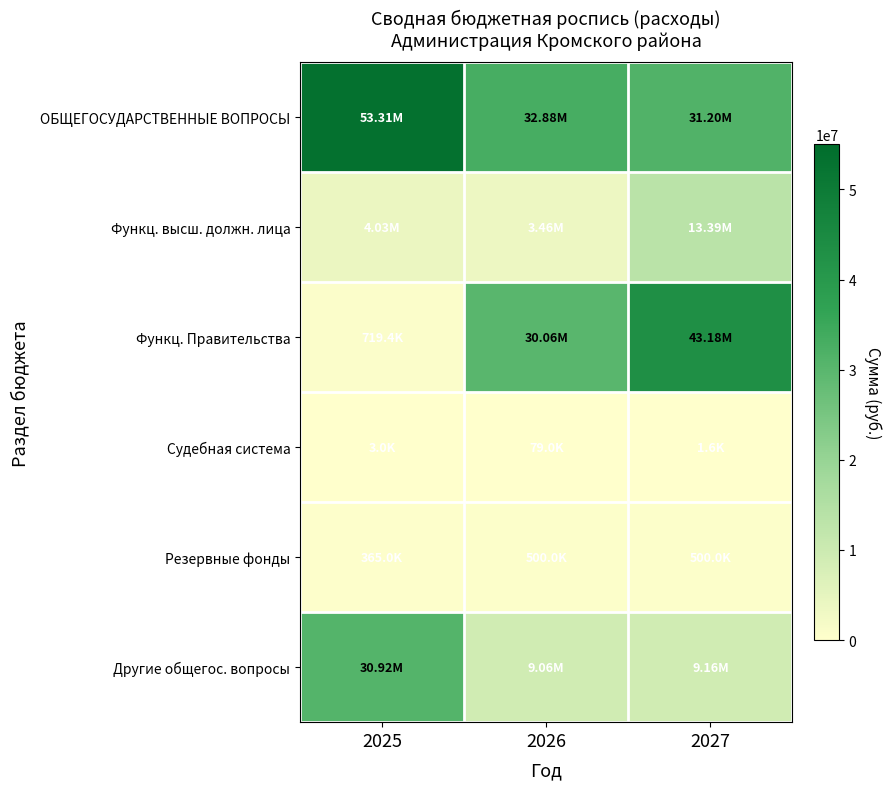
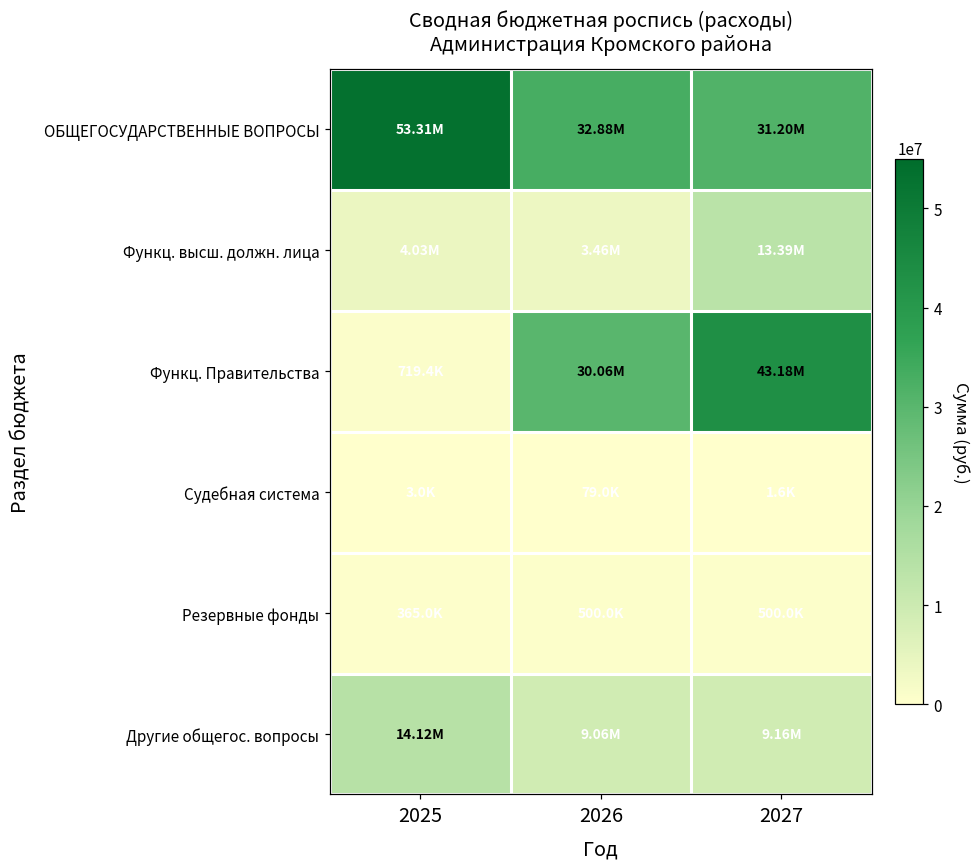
  {
    "ОБЩЕГОСУДАРСТВЕННЫЕ ВОПРОСЫ": {
      "2025": "53.31M",
      "2026": "32.88M",
      "2027": "31.20M"
    },
    "Функц. высш. должн. лица": {
      "2025": "4.03M",
      "2026": "3.46M",
      "2027": "13.39M"
    },
    "Функц. Правительства": {
      "2025": "719.4K",
      "2026": "30.06M",
      "2027": "43.18M"
    },
    "Судебная система": {
      "2025": "3.0K",
      "2026": "79.0K",
      "2027": "1.6K"
    },
    "Резервные фонды": {
      "2025": "365.0K",
      "2026": "500.0K",
      "2027": "500.0K"
    },
    "Другие общегос. вопросы": {
-     "2025": "30.92M",
+     "2025": "14.12M",
      "2026": "9.06M",
      "2027": "9.16M"
    }
  }
